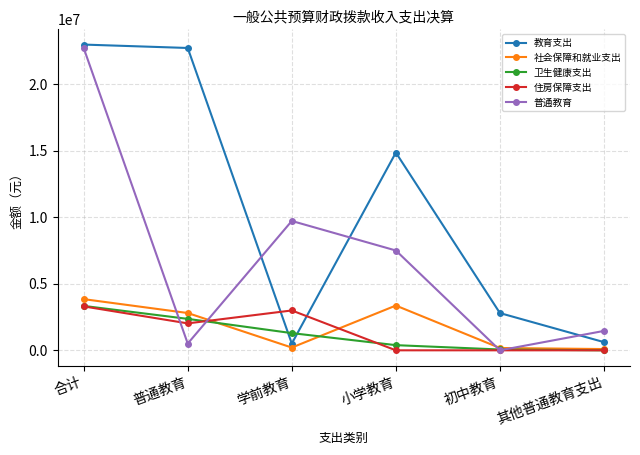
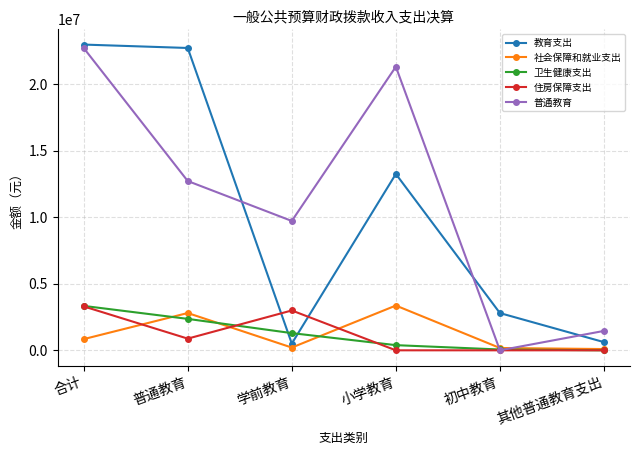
  {
    "教育支出": {
      "合计": 23000000,
      "普通教育": 22700000,
      "学前教育": 500000,
-     "小学教育": 14900000,
+     "小学教育": 13300000,
      "初中教育": 2800000,
      "其他普通教育支出": 600000
    },
    "社会保障和就业支出": {
-     "合计": 3800000,
+     "合计": 800000,
      "普通教育": 2800000,
      "学前教育": 200000,
      "小学教育": 3400000
    },
    "卫生健康支出": {
      "普通教育": 2400000,
      "学前教育": 1300000,
      "小学教育": 400000
    },
    "住房保障支出": {
-     "普通教育": 2000000,
+     "普通教育": 900000,
      "学前教育": 3000000,
      "小学教育": 0
    },
    "普通教育": {
      "合计": 22700000,
-     "普通教育": 500000,
+     "普通教育": 12700000,
      "学前教育": 9700000,
-     "小学教育": 7500000,
+     "小学教育": 21300000,
      "其他普通教育支出": 1500000
    }
  }
